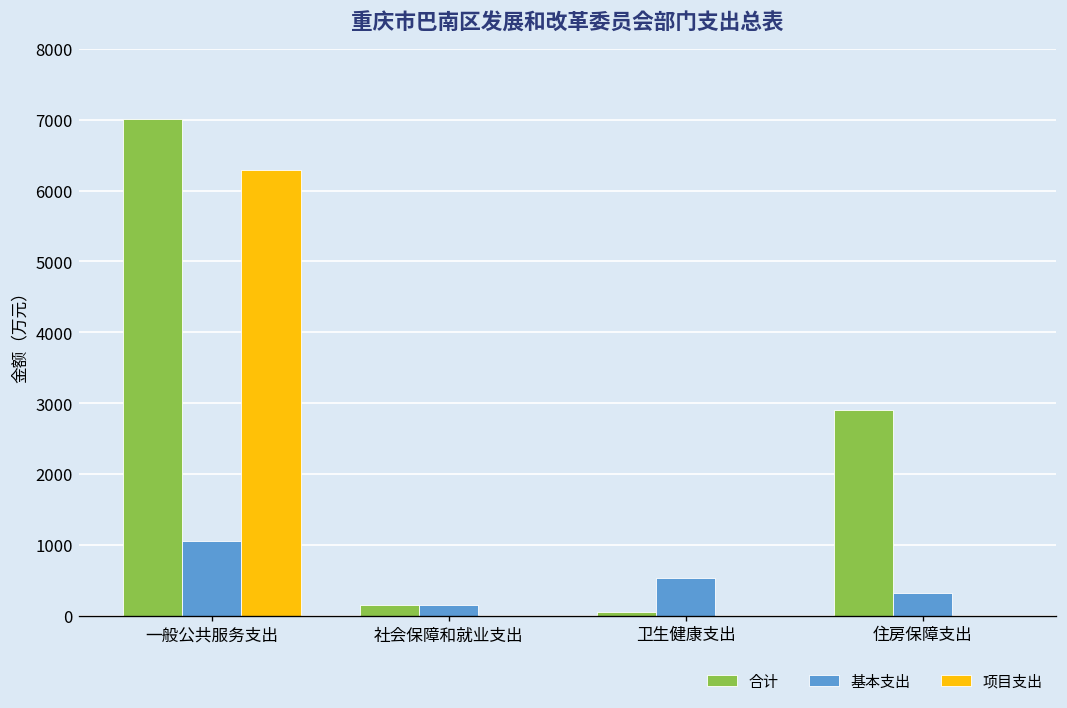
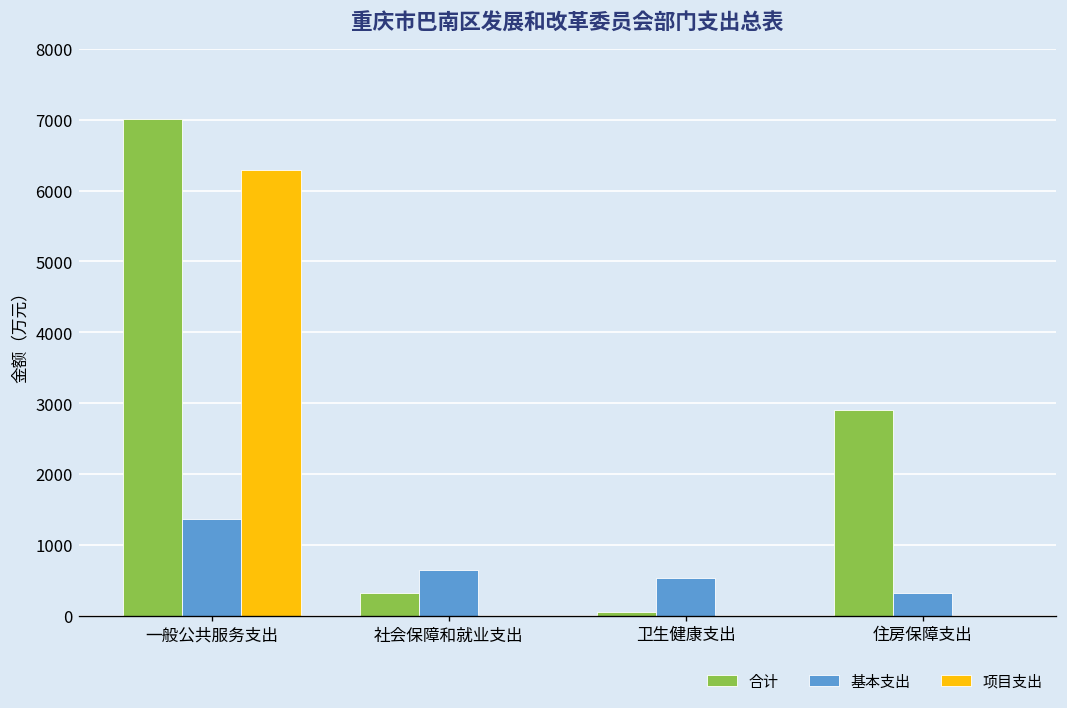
  {
    "合计": {
      "一般公共服务支出": 7000,
-     "社会保障和就业支出": 200,
+     "社会保障和就业支出": 300,
      "卫生健康支出": 100,
      "住房保障支出": 2900
    },
    "基本支出": {
-     "一般公共服务支出": 1000,
-     "社会保障和就业支出": 200,
+     "一般公共服务支出": 1400,
+     "社会保障和就业支出": 600,
      "卫生健康支出": 500,
      "住房保障支出": 300
    },
    "项目支出": {
      "一般公共服务支出": 6300,
      "社会保障和就业支出": 0,
      "卫生健康支出": 0,
      "住房保障支出": 0
    }
  }
